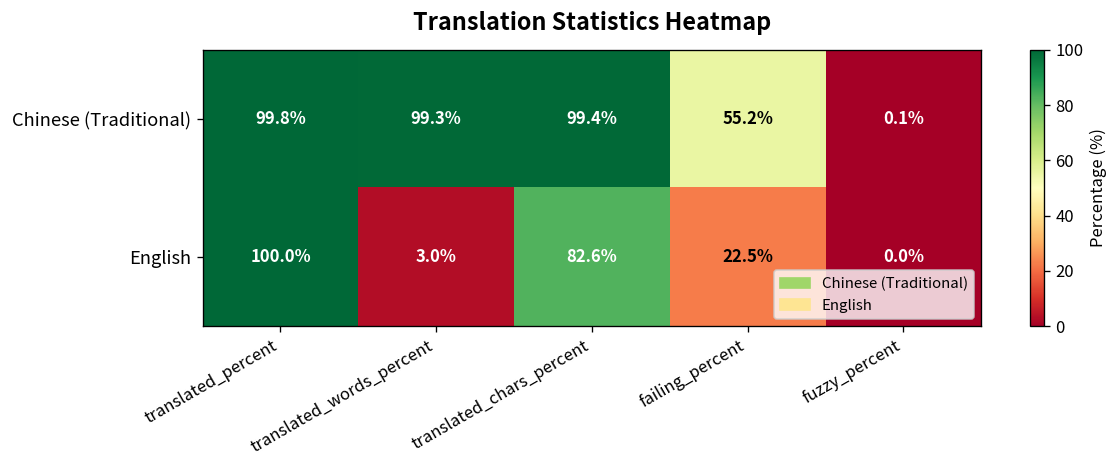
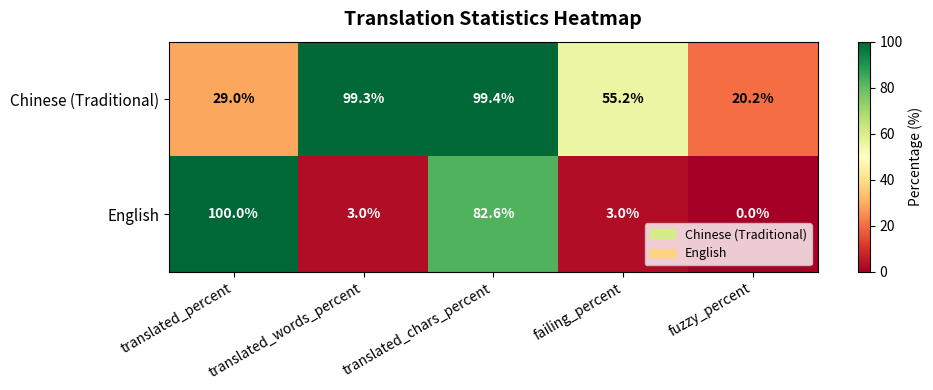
  {
    "Chinese (Traditional)": {
-     "translated_percent": "99.8%",
+     "translated_percent": "29.0%",
      "translated_words_percent": "99.3%",
      "translated_chars_percent": "99.4%",
      "failing_percent": "55.2%",
-     "fuzzy_percent": "0.1%"
+     "fuzzy_percent": "20.2%"
    },
    "English": {
      "translated_percent": "100.0%",
      "translated_words_percent": "3.0%",
      "translated_chars_percent": "82.6%",
-     "failing_percent": "22.5%",
+     "failing_percent": "3.0%",
      "fuzzy_percent": "0.0%"
    }
  }
